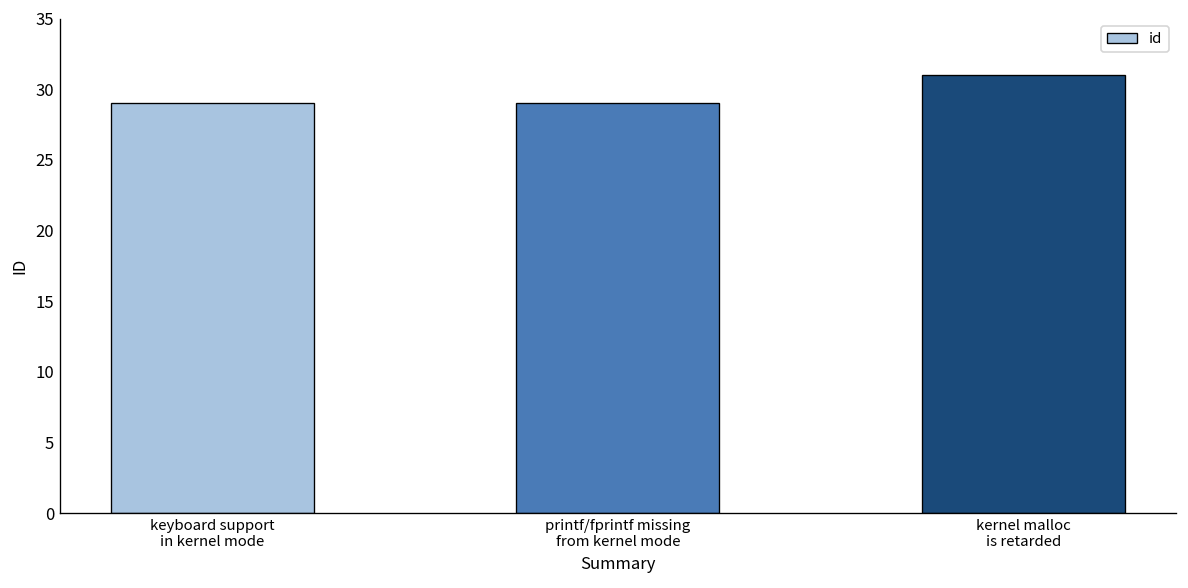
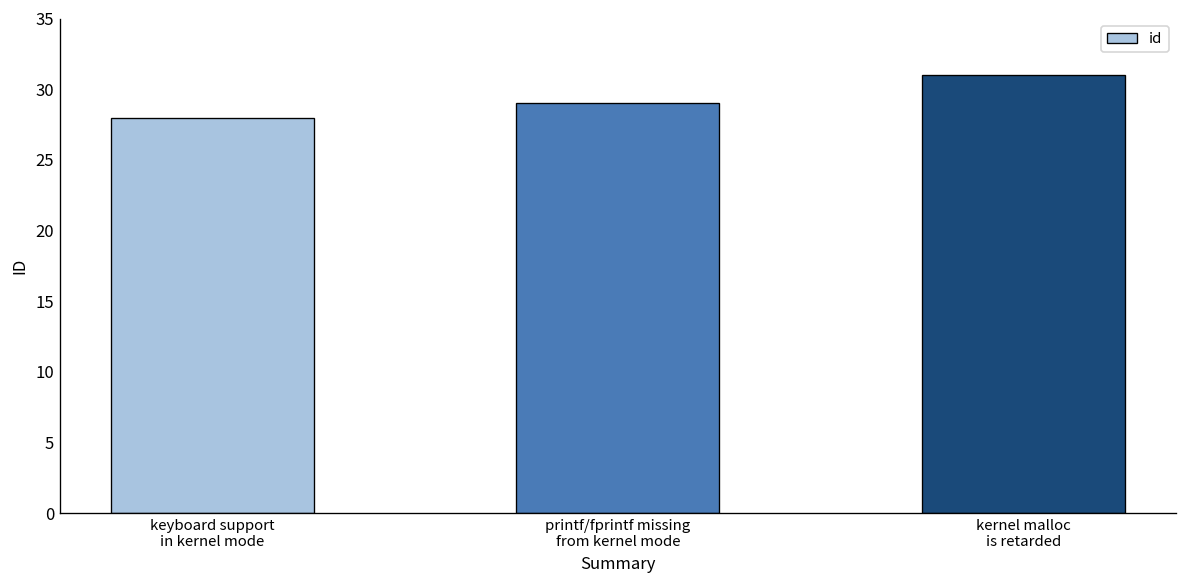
  {
-   "keyboard support in kernel mode": 29,
+   "keyboard support in kernel mode": 28,
    "printf/fprintf missing from kernel mode": 29,
    "kernel malloc is retarded": 31
  }
